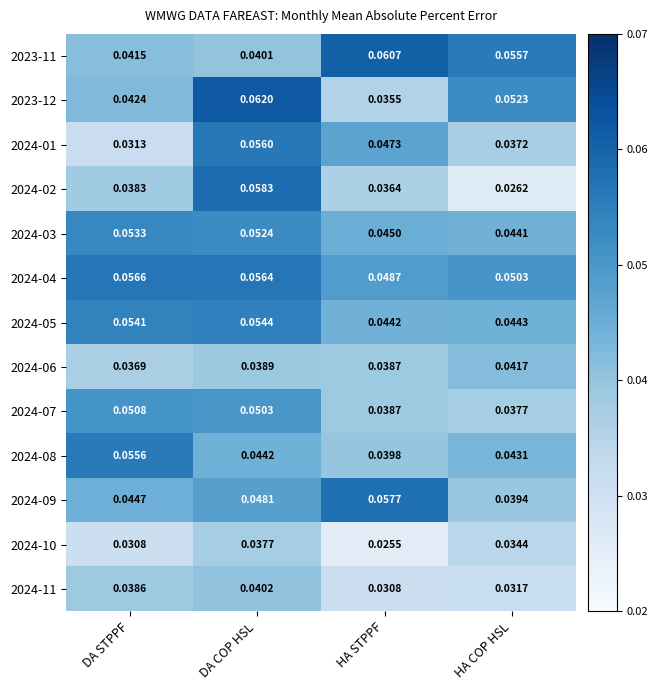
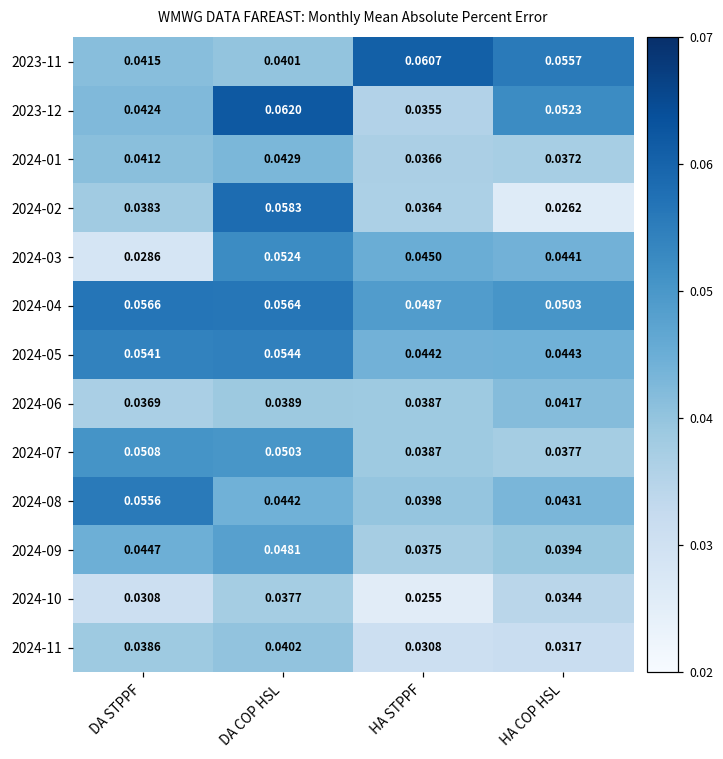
  {
    "2023-11": {
      "DA STPPF": 0.0415,
      "DA COP HSL": 0.0401,
      "HA STPPF": 0.0607,
      "HA COP HSL": 0.0557
    },
    "2023-12": {
      "DA STPPF": 0.0424,
      "DA COP HSL": 0.0620,
      "HA STPPF": 0.0355,
      "HA COP HSL": 0.0523
    },
    "2024-01": {
-     "DA STPPF": 0.0313,
-     "DA COP HSL": 0.0560,
-     "HA STPPF": 0.0473,
+     "DA STPPF": 0.0412,
+     "DA COP HSL": 0.0429,
+     "HA STPPF": 0.0366,
      "HA COP HSL": 0.0372
    },
    "2024-02": {
      "DA STPPF": 0.0383,
      "DA COP HSL": 0.0583,
      "HA STPPF": 0.0364,
      "HA COP HSL": 0.0262
    },
    "2024-03": {
-     "DA STPPF": 0.0533,
+     "DA STPPF": 0.0286,
      "DA COP HSL": 0.0524,
      "HA STPPF": 0.0450,
      "HA COP HSL": 0.0441
    },
    "2024-04": {
      "DA STPPF": 0.0566,
      "DA COP HSL": 0.0564,
      "HA STPPF": 0.0487,
      "HA COP HSL": 0.0503
    },
    "2024-05": {
      "DA STPPF": 0.0541,
      "DA COP HSL": 0.0544,
      "HA STPPF": 0.0442,
      "HA COP HSL": 0.0443
    },
    "2024-06": {
      "DA STPPF": 0.0369,
      "DA COP HSL": 0.0389,
      "HA STPPF": 0.0387,
      "HA COP HSL": 0.0417
    },
    "2024-07": {
      "DA STPPF": 0.0508,
      "DA COP HSL": 0.0503,
      "HA STPPF": 0.0387,
      "HA COP HSL": 0.0377
    },
    "2024-08": {
      "DA STPPF": 0.0556,
      "DA COP HSL": 0.0442,
      "HA STPPF": 0.0398,
      "HA COP HSL": 0.0431
    },
    "2024-09": {
      "DA STPPF": 0.0447,
      "DA COP HSL": 0.0481,
-     "HA STPPF": 0.0577,
+     "HA STPPF": 0.0375,
      "HA COP HSL": 0.0394
    },
    "2024-10": {
      "DA STPPF": 0.0308,
      "DA COP HSL": 0.0377,
      "HA STPPF": 0.0255,
      "HA COP HSL": 0.0344
    },
    "2024-11": {
      "DA STPPF": 0.0386,
      "DA COP HSL": 0.0402,
      "HA STPPF": 0.0308,
      "HA COP HSL": 0.0317
    }
  }
